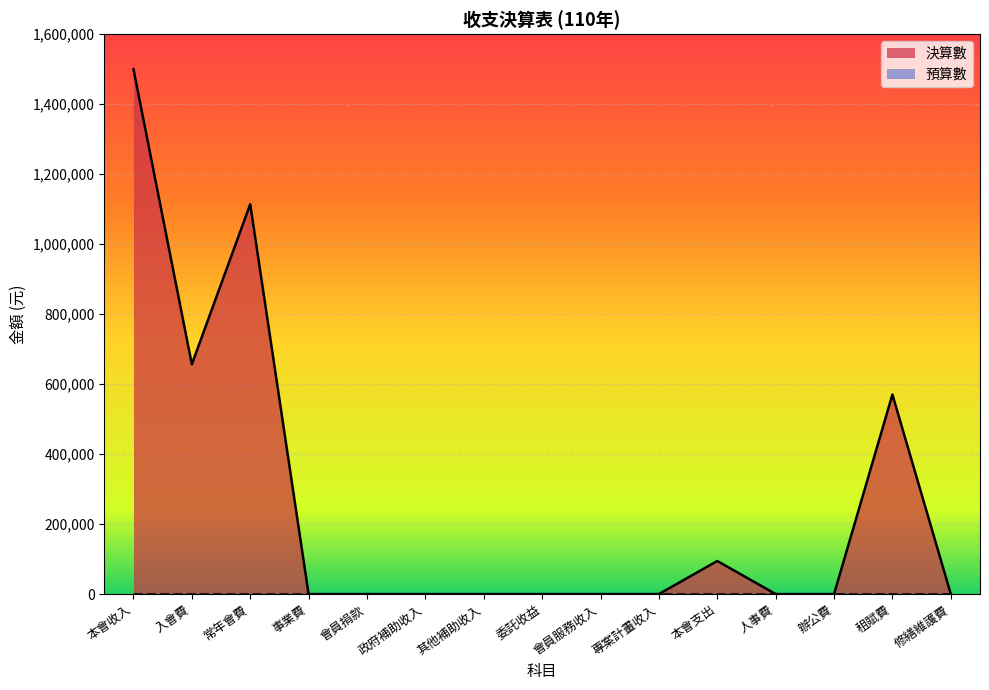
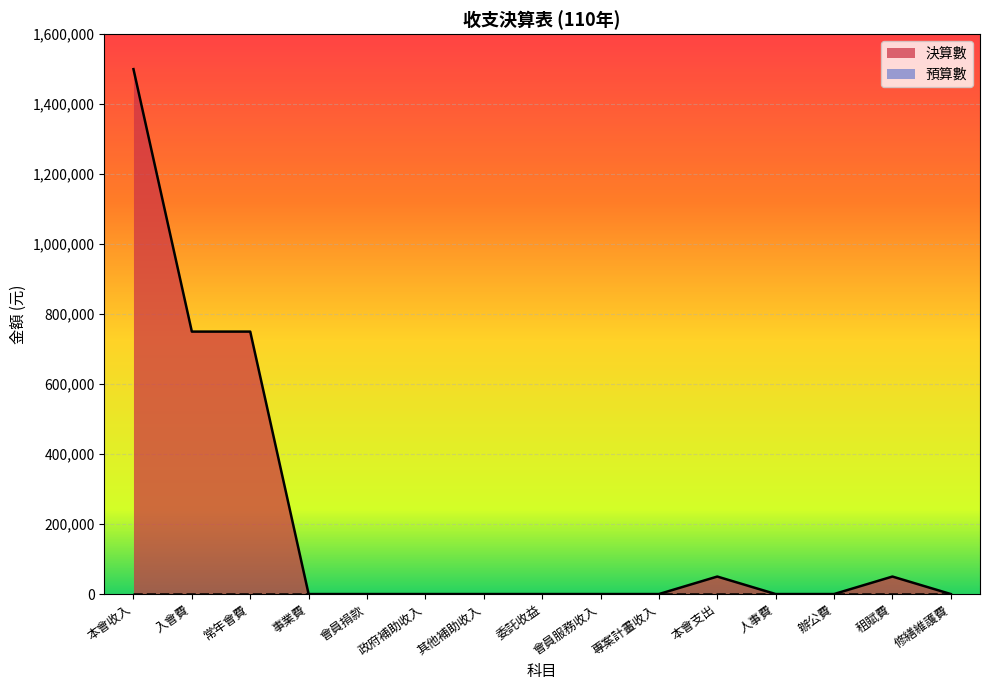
  {
    "決算數": {
      "本會收入": "1,500,000",
-     "入會費": "660,000",
-     "常年會費": "1,110,000",
-     "本會支出": "90,000",
-     "租賦費": "570,000"
+     "入會費": "750,000",
+     "常年會費": "750,000",
+     "本會支出": "50,000",
+     "租賦費": "50,000"
    },
    "預算數": {
      "本會收入": "0",
      "入會費": "0",
      "常年會費": "0",
      "本會支出": "0",
      "租賦費": "0"
    }
  }
